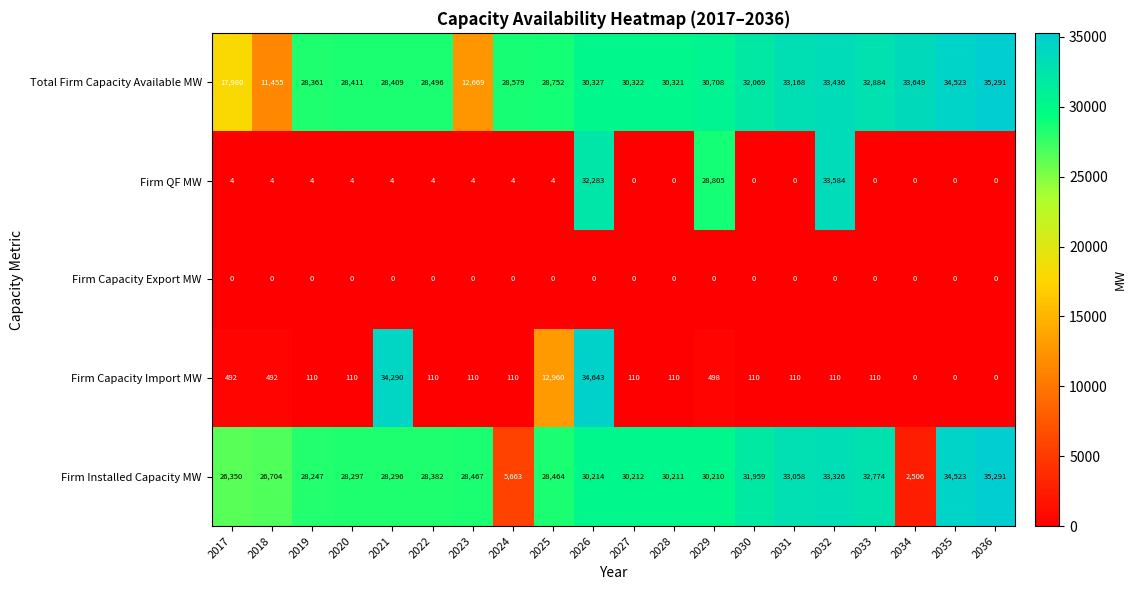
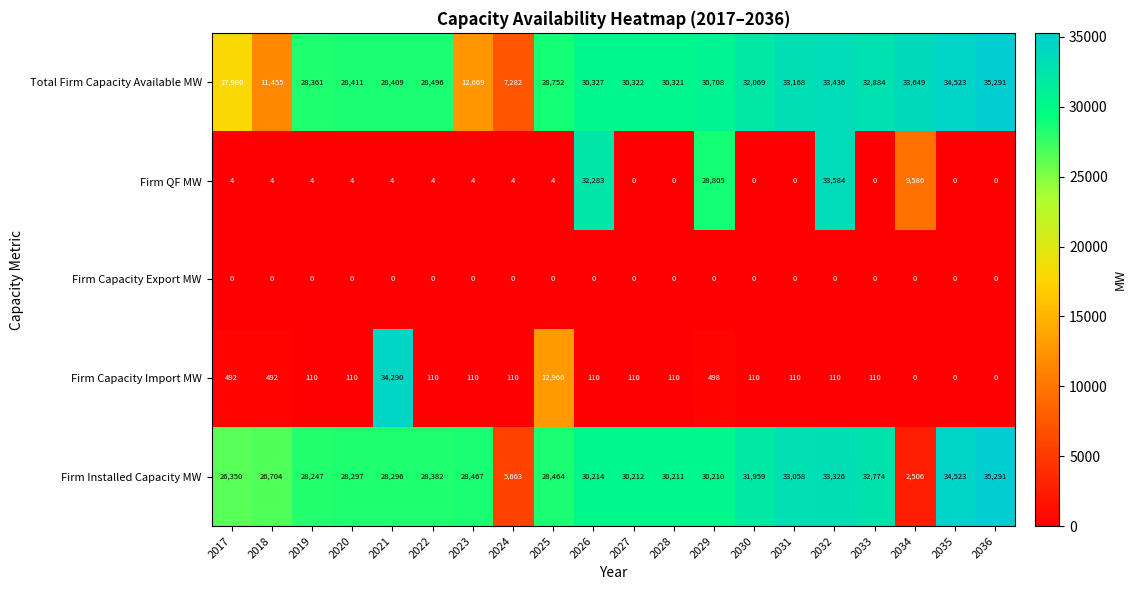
  {
    "Total Firm Capacity Available MW": {
      "2017": "17,980",
      "2018": "11,455",
      "2019": "28,361",
      "2020": "28,411",
      "2021": "28,409",
      "2022": "28,496",
      "2023": "12,669",
-     "2024": "28,579",
+     "2024": "7,282",
      "2025": "28,752",
      "2026": "30,327",
      "2027": "30,322",
      "2028": "30,321",
      "2029": "30,708",
      "2030": "32,069",
      "2031": "33,168",
      "2032": "33,436",
      "2033": "32,884",
      "2034": "33,649",
      "2035": "34,523",
      "2036": "35,291"
    },
    "Firm QF MW": {
      "2017": "4",
      "2018": "4",
      "2019": "4",
      "2020": "4",
      "2021": "4",
      "2022": "4",
      "2023": "4",
      "2024": "4",
      "2025": "4",
      "2026": "32,283",
      "2027": "0",
      "2028": "0",
      "2029": "28,805",
      "2030": "0",
      "2031": "0",
      "2032": "33,584",
      "2033": "0",
-     "2034": "0",
+     "2034": "9,586",
      "2035": "0",
      "2036": "0"
    },
    "Firm Capacity Export MW": {
      "2017": "0",
      "2018": "0",
      "2019": "0",
      "2020": "0",
      "2021": "0",
      "2022": "0",
      "2023": "0",
      "2024": "0",
      "2025": "0",
      "2026": "0",
      "2027": "0",
      "2028": "0",
      "2029": "0",
      "2030": "0",
      "2031": "0",
      "2032": "0",
      "2033": "0",
      "2034": "0",
      "2035": "0",
      "2036": "0"
    },
    "Firm Capacity Import MW": {
      "2017": "492",
      "2018": "492",
      "2019": "110",
      "2020": "110",
      "2021": "34,290",
      "2022": "110",
      "2023": "110",
      "2024": "110",
      "2025": "12,960",
-     "2026": "34,643",
+     "2026": "110",
      "2027": "110",
      "2028": "110",
      "2029": "498",
      "2030": "110",
      "2031": "110",
      "2032": "110",
      "2033": "110",
      "2034": "0",
      "2035": "0",
      "2036": "0"
    },
    "Firm Installed Capacity MW": {
      "2017": "26,350",
      "2018": "26,704",
      "2019": "28,247",
      "2020": "28,297",
      "2021": "28,296",
      "2022": "28,382",
      "2023": "28,467",
      "2024": "5,663",
      "2025": "28,464",
      "2026": "30,214",
      "2027": "30,212",
      "2028": "30,211",
      "2029": "30,210",
      "2030": "31,959",
      "2031": "33,058",
      "2032": "33,326",
      "2033": "32,774",
      "2034": "2,506",
      "2035": "34,523",
      "2036": "35,291"
    }
  }
